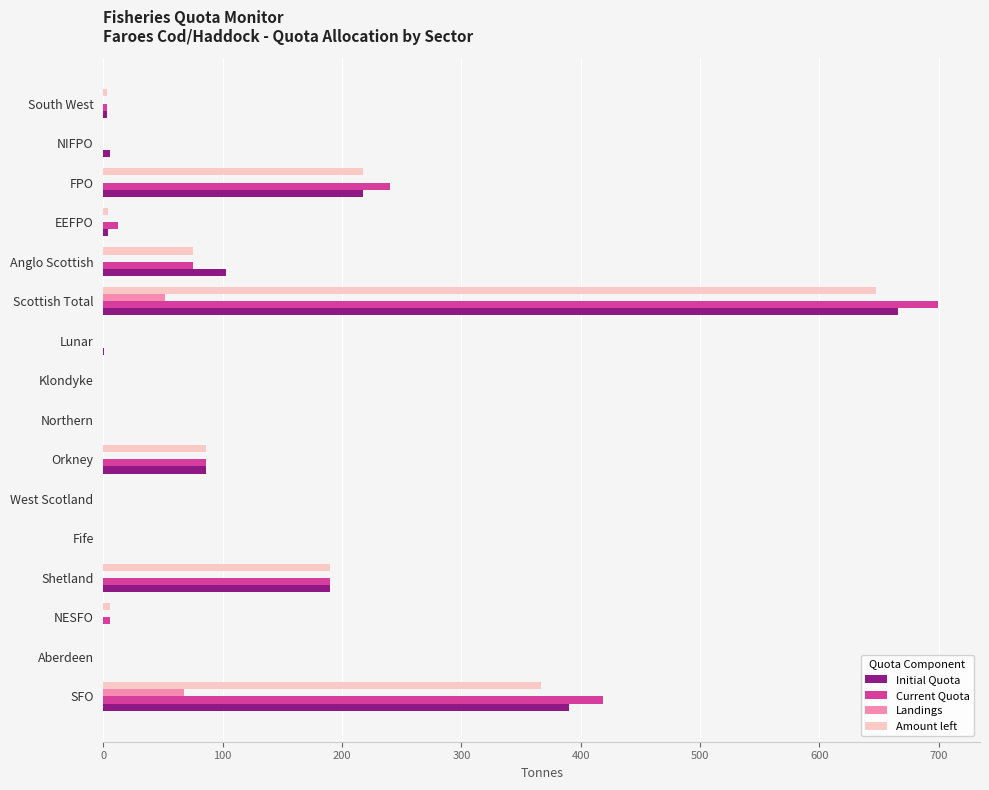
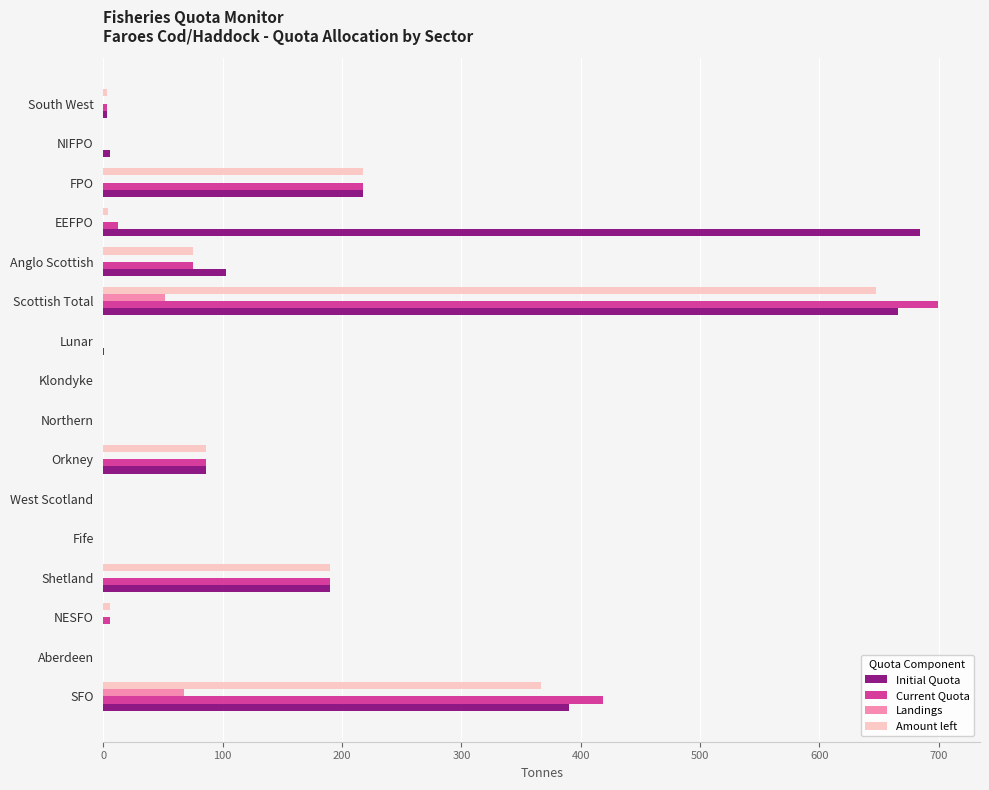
  {
    "Initial Quota": {
      "South West": 3,
      "NIFPO": 6,
      "FPO": 218,
-     "EEFPO": 4,
+     "EEFPO": 684,
      "Anglo Scottish": 103,
      "Scottish Total": 666,
      "Klondyke": 0,
      "Northern": 0,
      "Orkney": 86,
      "West Scotland": 0,
      "Fife": 0,
      "Shetland": 190,
      "NESFO": 0,
      "Aberdeen": 0,
      "SFO": 391
    },
    "Current Quota": {
      "South West": 3,
      "NIFPO": 0,
-     "FPO": 240,
+     "FPO": 218,
      "EEFPO": 12,
      "Anglo Scottish": 75,
      "Scottish Total": 700,
      "Lunar": 0,
      "Klondyke": 0,
      "Northern": 0,
      "Orkney": 86,
      "West Scotland": 0,
      "Fife": 0,
      "Shetland": 190,
      "NESFO": 6,
      "Aberdeen": 0,
      "SFO": 419
    },
    "Landings": {
      "South West": 0,
      "NIFPO": 0,
      "FPO": 0,
      "EEFPO": 0,
      "Anglo Scottish": 0,
      "Scottish Total": 52,
      "Lunar": 0,
      "Klondyke": 0,
      "Northern": 0,
      "Orkney": 0,
      "West Scotland": 0,
      "Fife": 0,
      "Shetland": 0,
      "NESFO": 0,
      "Aberdeen": 0,
      "SFO": 68
    },
    "Amount left": {
      "South West": 3,
      "NIFPO": 0,
      "FPO": 218,
      "EEFPO": 4,
      "Anglo Scottish": 75,
      "Scottish Total": 647,
      "Lunar": 0,
      "Klondyke": 0,
      "Northern": 0,
      "Orkney": 86,
      "West Scotland": 0,
      "Fife": 0,
      "Shetland": 190,
      "NESFO": 6,
      "Aberdeen": 0,
      "SFO": 366
    }
  }
